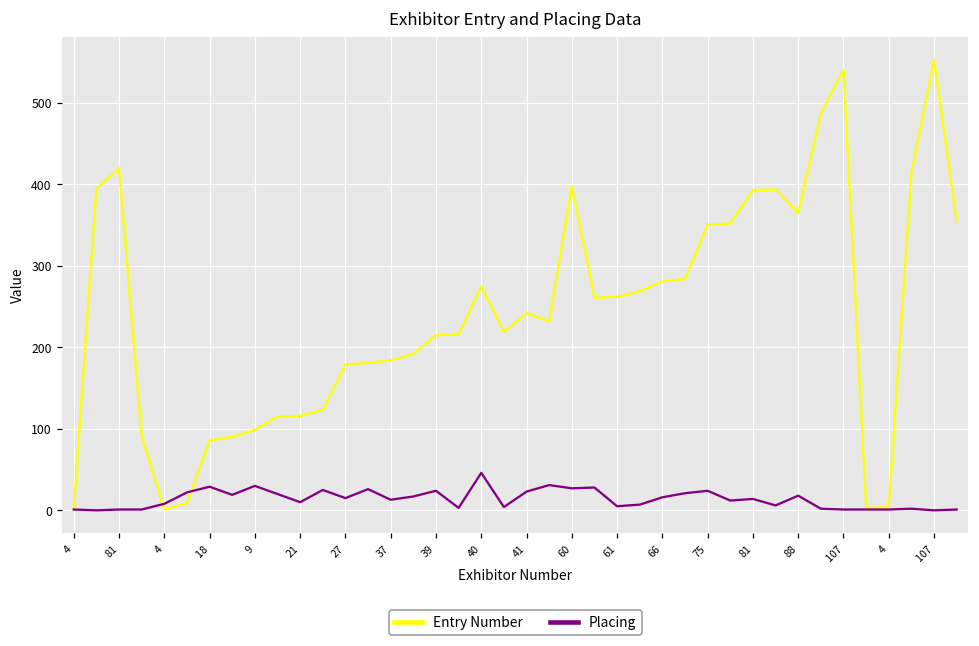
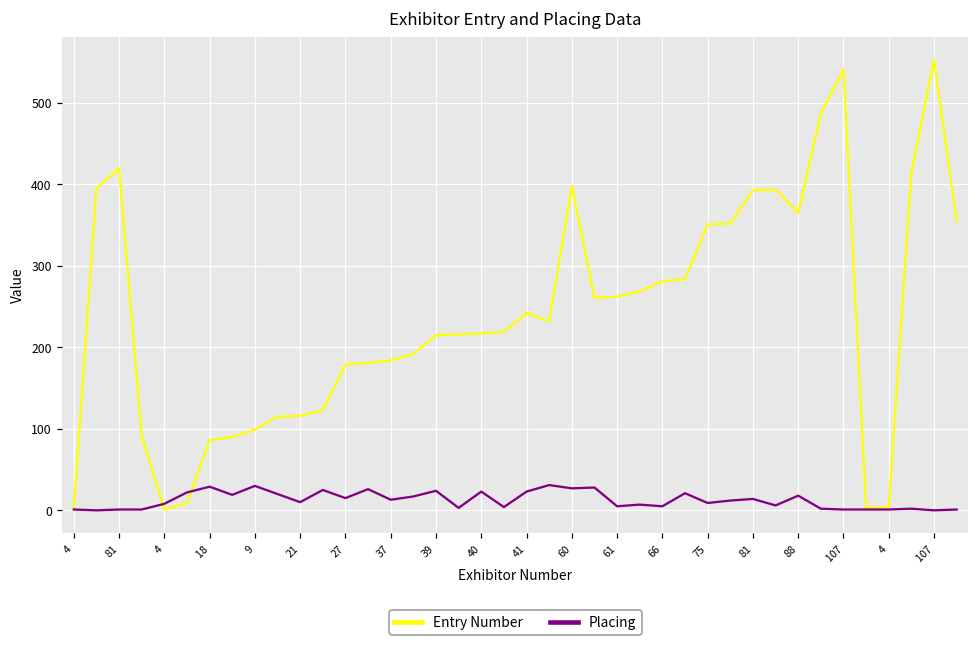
  {
    "Entry Number": {
      "18": 90,
-     "40": 280,
+     "40": 220,
      "41": 240,
      "60": 400,
      "61": 260,
      "66": 280,
      "75": 350,
      "88": 370
    },
    "Placing": {
      "18": 30,
-     "40": 50,
+     "40": 20,
      "41": 20,
      "60": 30,
      "61": 10,
-     "66": 20,
-     "75": 20,
+     "66": 10,
+     "75": 10,
      "88": 20
    }
  }
